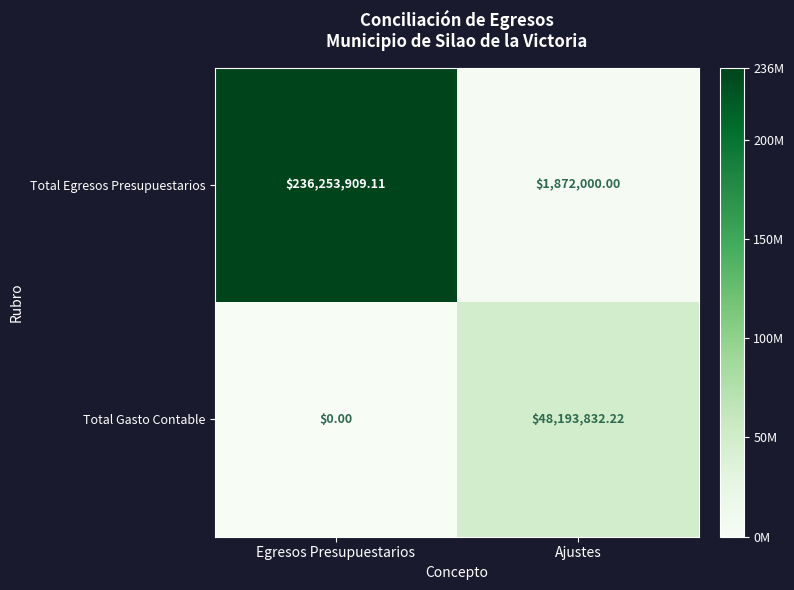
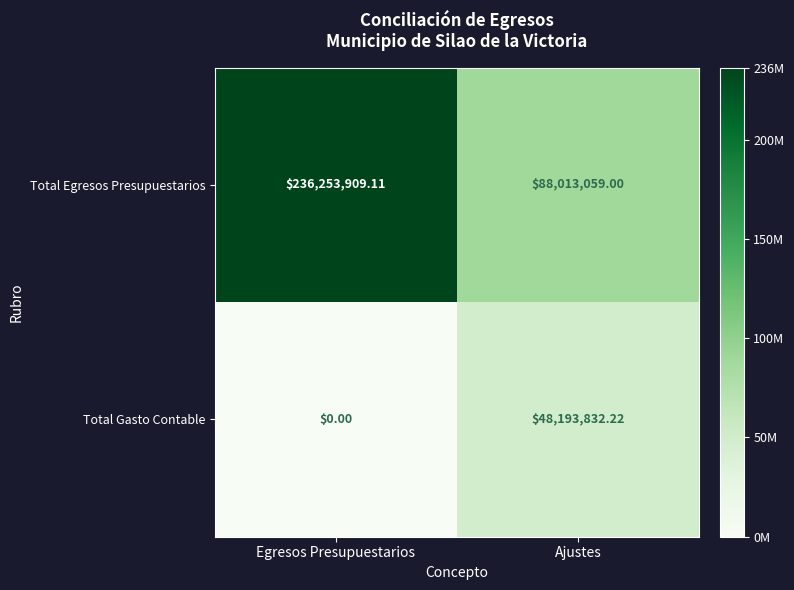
  {
    "Total Egresos Presupuestarios": {
      "Egresos Presupuestarios": "$236,253,909.11",
-     "Ajustes": "$1,872,000.00"
+     "Ajustes": "$88,013,059.00"
    },
    "Total Gasto Contable": {
      "Egresos Presupuestarios": "$0.00",
      "Ajustes": "$48,193,832.22"
    }
  }
